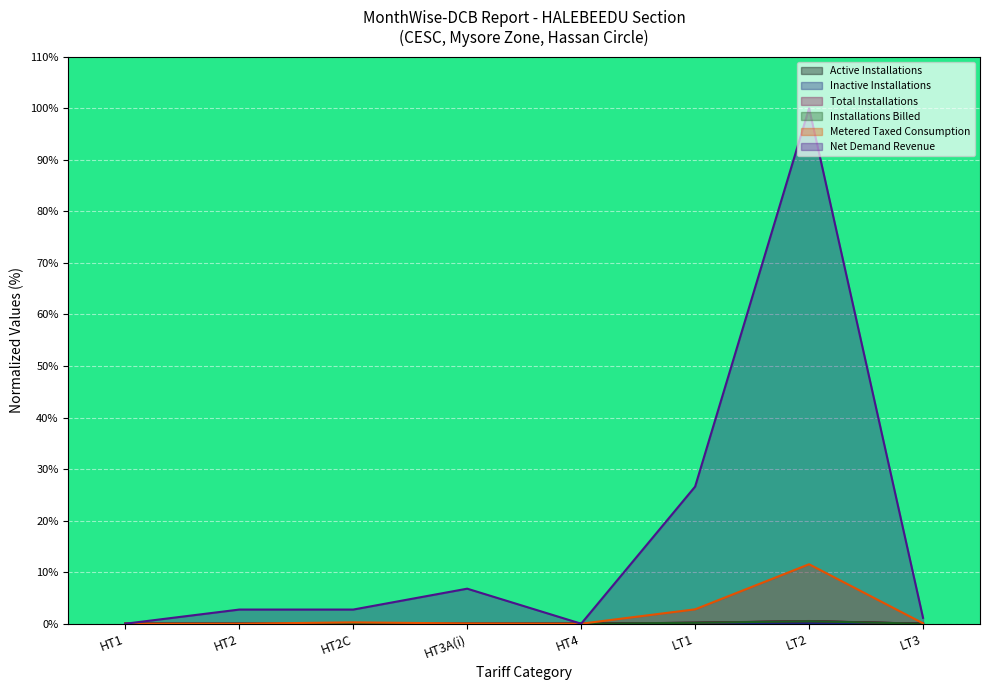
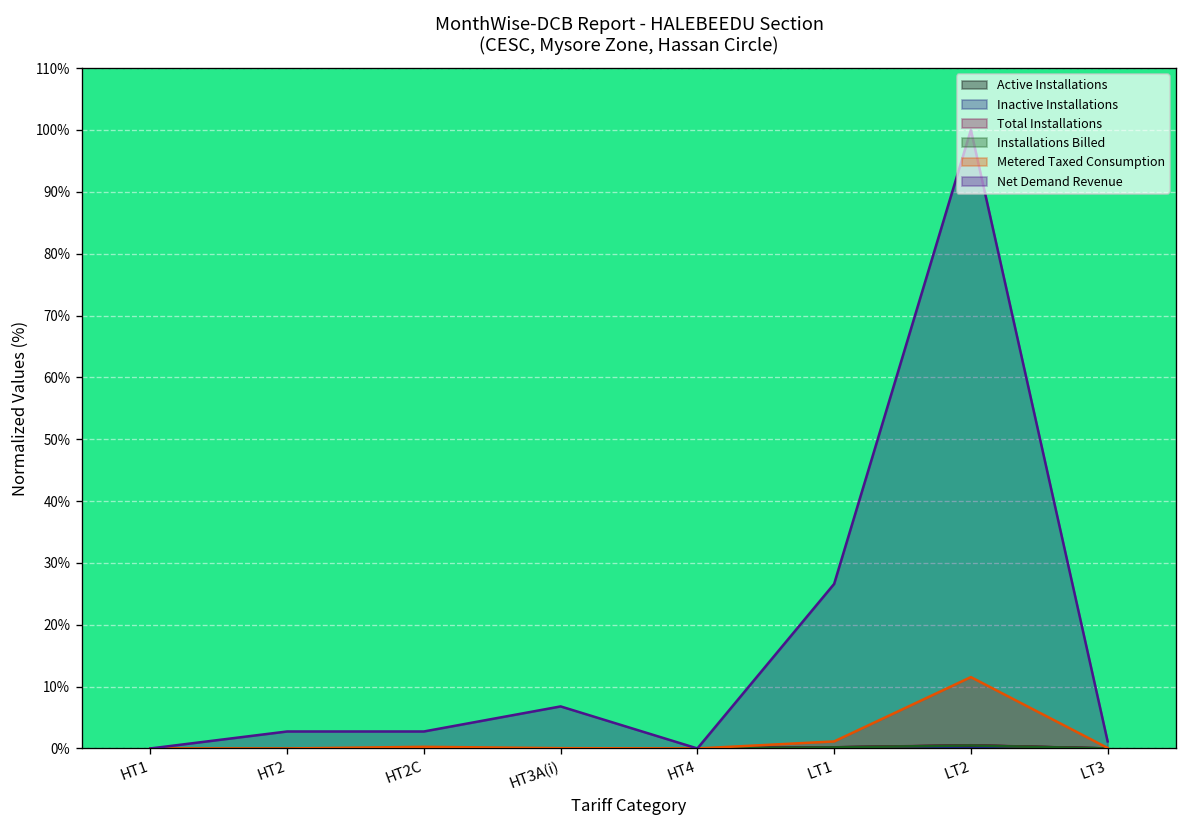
  {
    "Metered Taxed Consumption": {
-     "LT1": "3%",
+     "LT1": "1%",
      "LT2": "12%"
    }
  }
